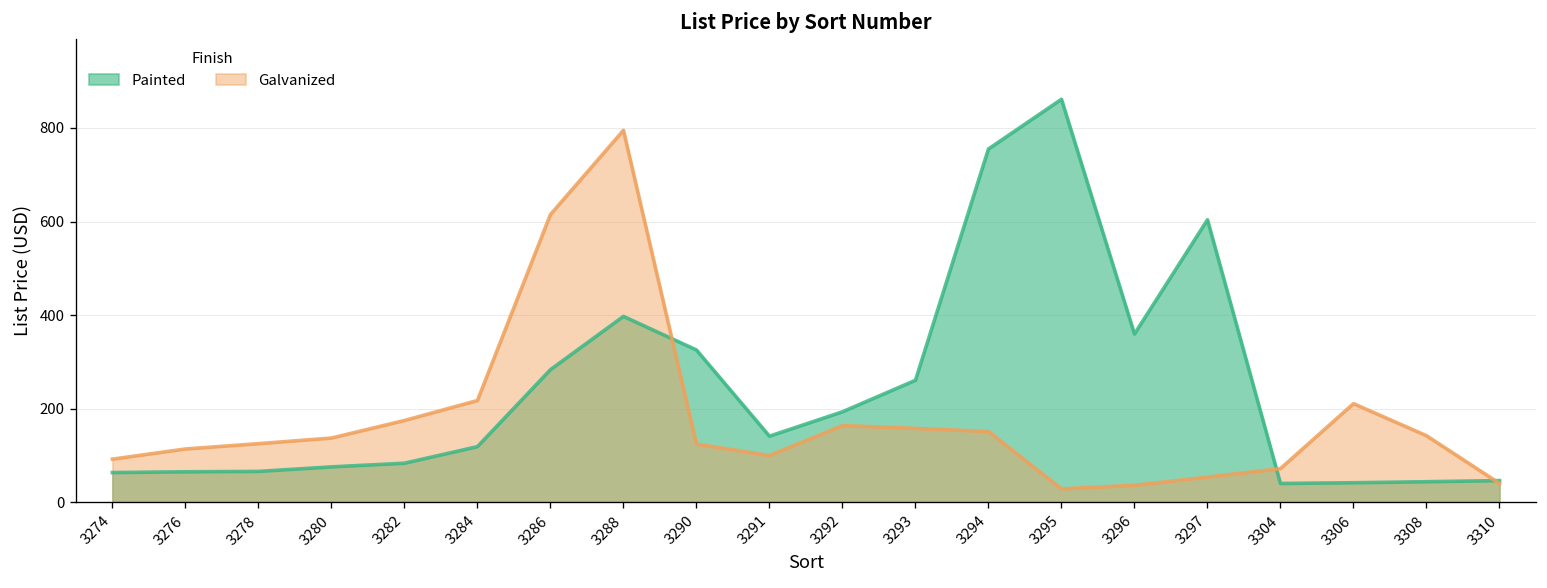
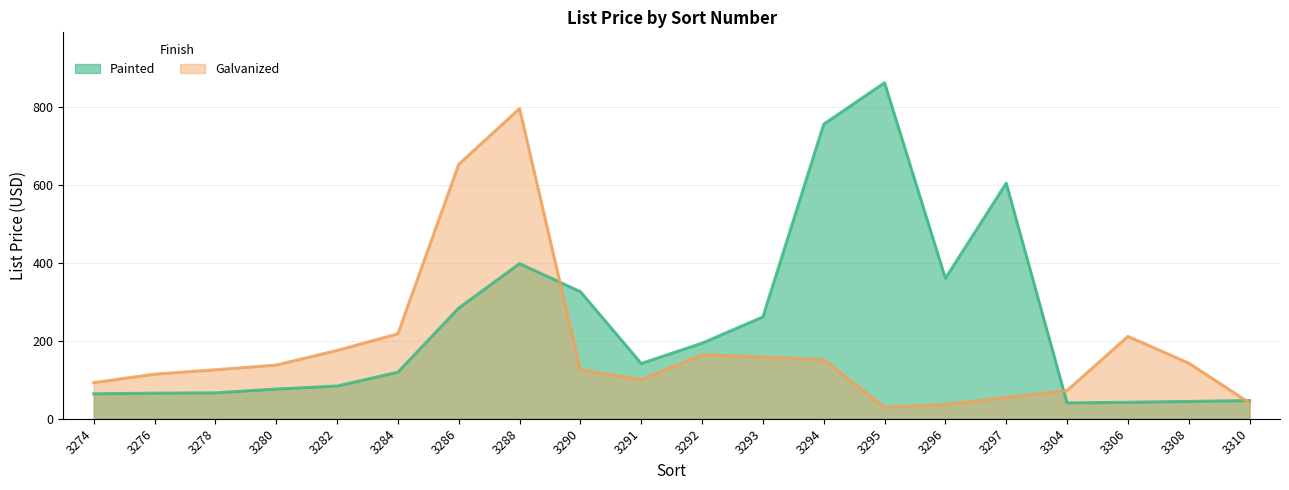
  {
    "Painted": {
      "3274": 60,
      "3276": 70,
      "3278": 70,
      "3280": 80,
      "3282": 80,
      "3284": 120,
      "3286": 280,
      "3288": 400,
      "3290": 330,
      "3291": 140,
      "3292": 190,
      "3293": 260,
      "3294": 750,
      "3295": 860,
      "3296": 360,
      "3297": 600,
      "3304": 40,
      "3306": 40,
      "3308": 40
    },
    "Galvanized": {
      "3274": 90,
      "3276": 110,
      "3278": 130,
      "3280": 140,
      "3282": 180,
      "3284": 220,
-     "3286": 610,
+     "3286": 650,
      "3288": 790,
      "3290": 120,
      "3291": 100,
      "3292": 160,
      "3293": 160,
      "3294": 150,
      "3295": 30,
      "3296": 40,
      "3297": 50,
      "3304": 70,
      "3306": 210,
      "3308": 140
    }
  }
